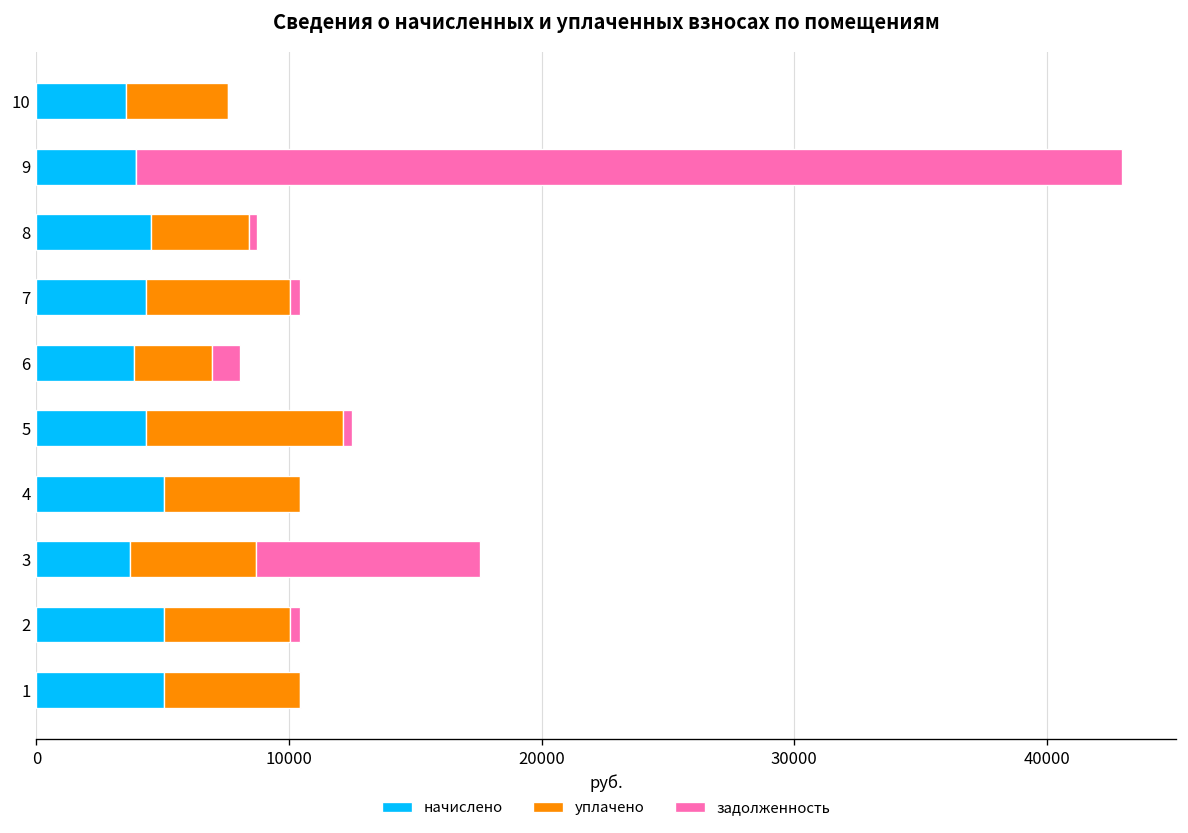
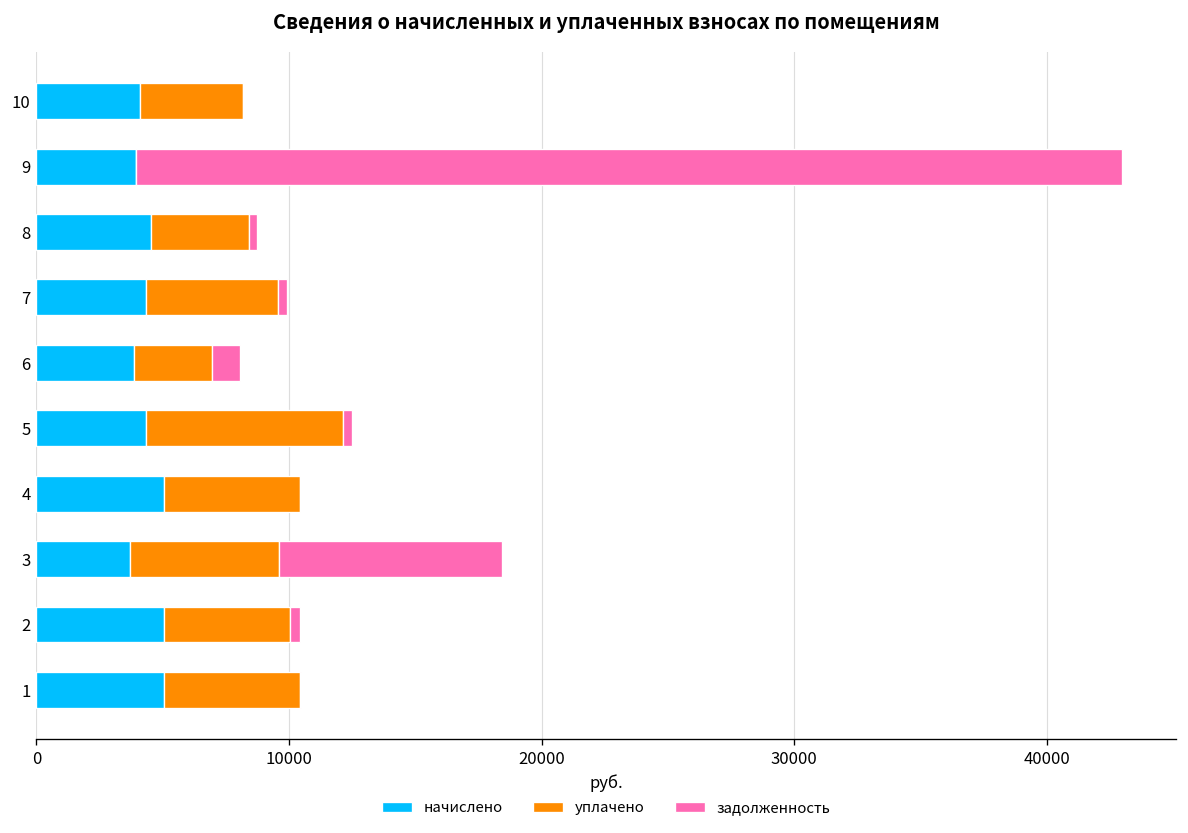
  {
    "начислено": {
-     "10": 3500,
+     "10": 4100,
      "9": 3900,
      "8": 4500,
      "7": 4300,
      "6": 3900,
      "5": 4300,
      "4": 5000,
      "3": 3700,
      "2": 5000,
      "1": 5000
    },
    "уплачено": {
      "10": 4100,
      "9": 0,
      "8": 3900,
-     "7": 5700,
+     "7": 5200,
      "6": 3100,
      "5": 7800,
      "4": 5400,
-     "3": 5000,
+     "3": 5900,
      "2": 5000,
      "1": 5400
    },
    "задолженность": {
      "10": 0,
      "9": 39000,
      "8": 300,
      "7": 400,
      "6": 1100,
      "5": 400,
      "4": 0,
      "3": 8800,
      "2": 400
    }
  }
